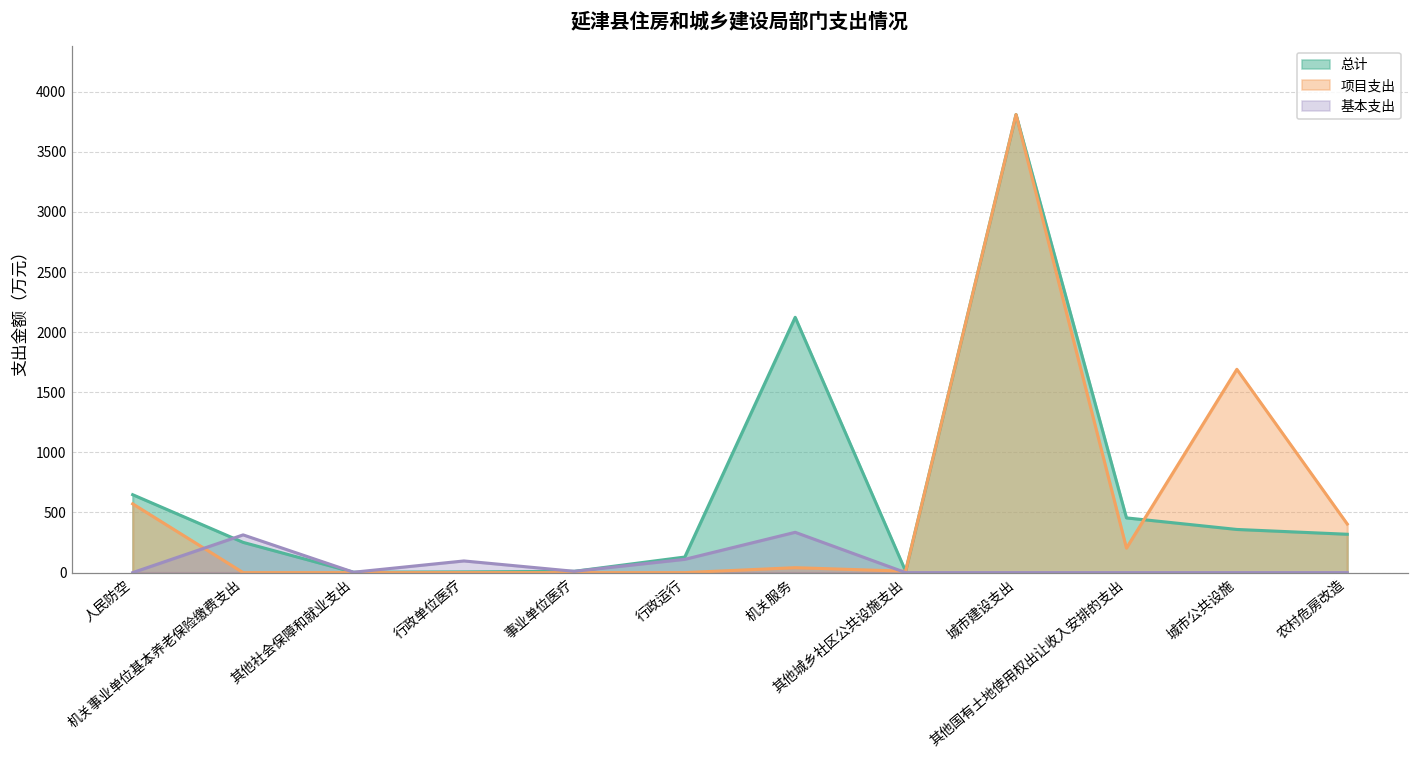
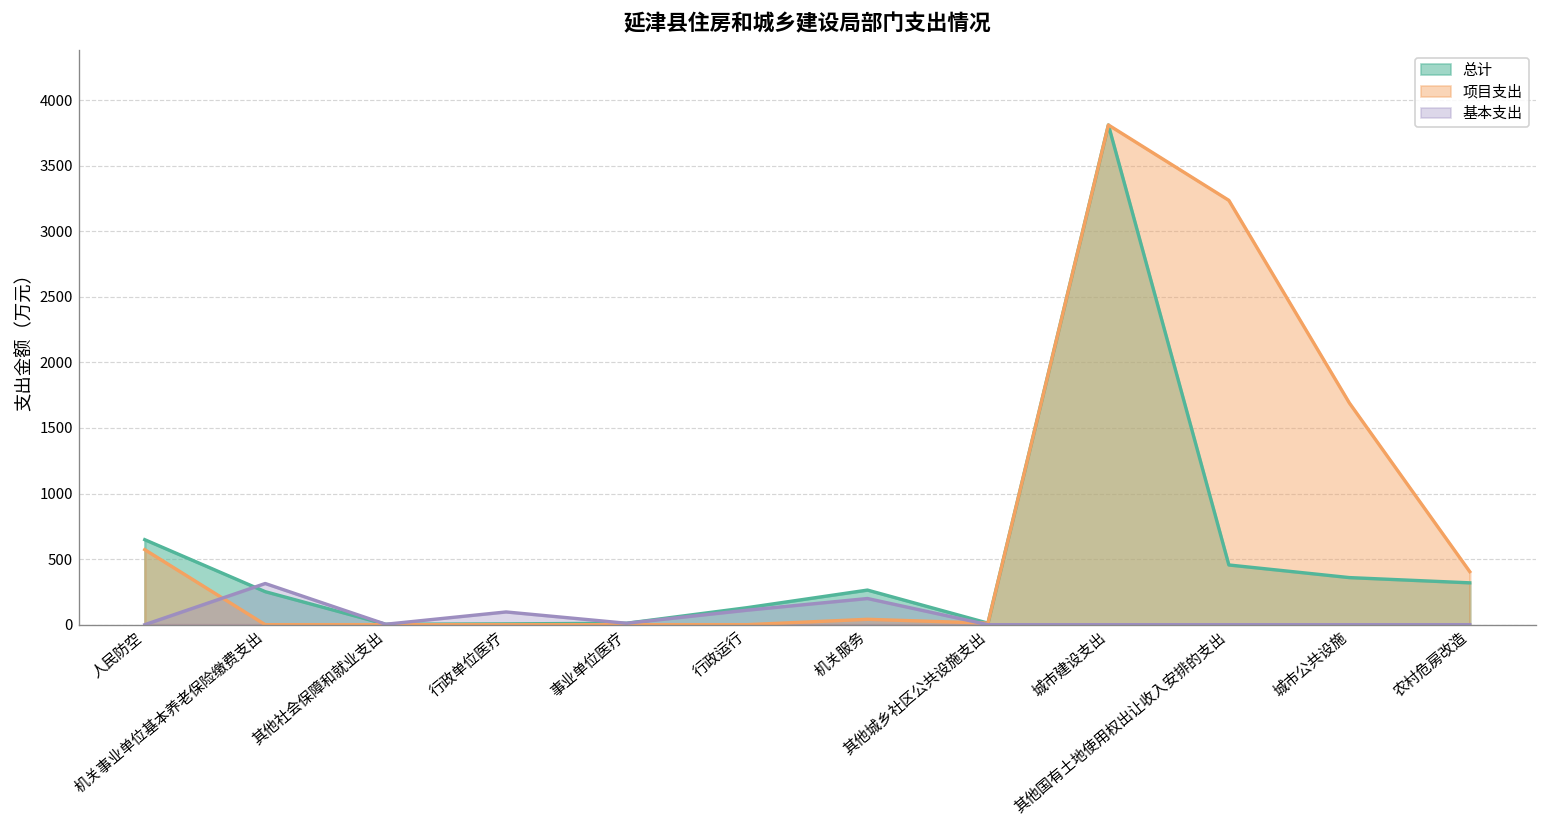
  {
    "总计": {
      "人民防空": 650,
      "机关事业单位基本养老保险缴费支出": 250,
-     "机关服务": 2120,
+     "机关服务": 260,
      "其他国有土地使用权出让收入安排的支出": 460,
      "城市公共设施": 360,
      "农村危房改造": 320
    },
    "项目支出": {
      "人民防空": 570,
      "机关事业单位基本养老保险缴费支出": 0,
      "行政运行": 0,
      "机关服务": 40,
-     "其他国有土地使用权出让收入安排的支出": 200,
+     "其他国有土地使用权出让收入安排的支出": 3240,
      "城市公共设施": 1690,
      "农村危房改造": 400
    },
    "基本支出": {
      "人民防空": 0,
      "机关事业单位基本养老保险缴费支出": 310,
      "行政单位医疗": 100,
-     "机关服务": 340,
+     "机关服务": 200,
      "城市建设支出": 0,
      "其他国有土地使用权出让收入安排的支出": 0,
      "城市公共设施": 0,
      "农村危房改造": 0
    }
  }
